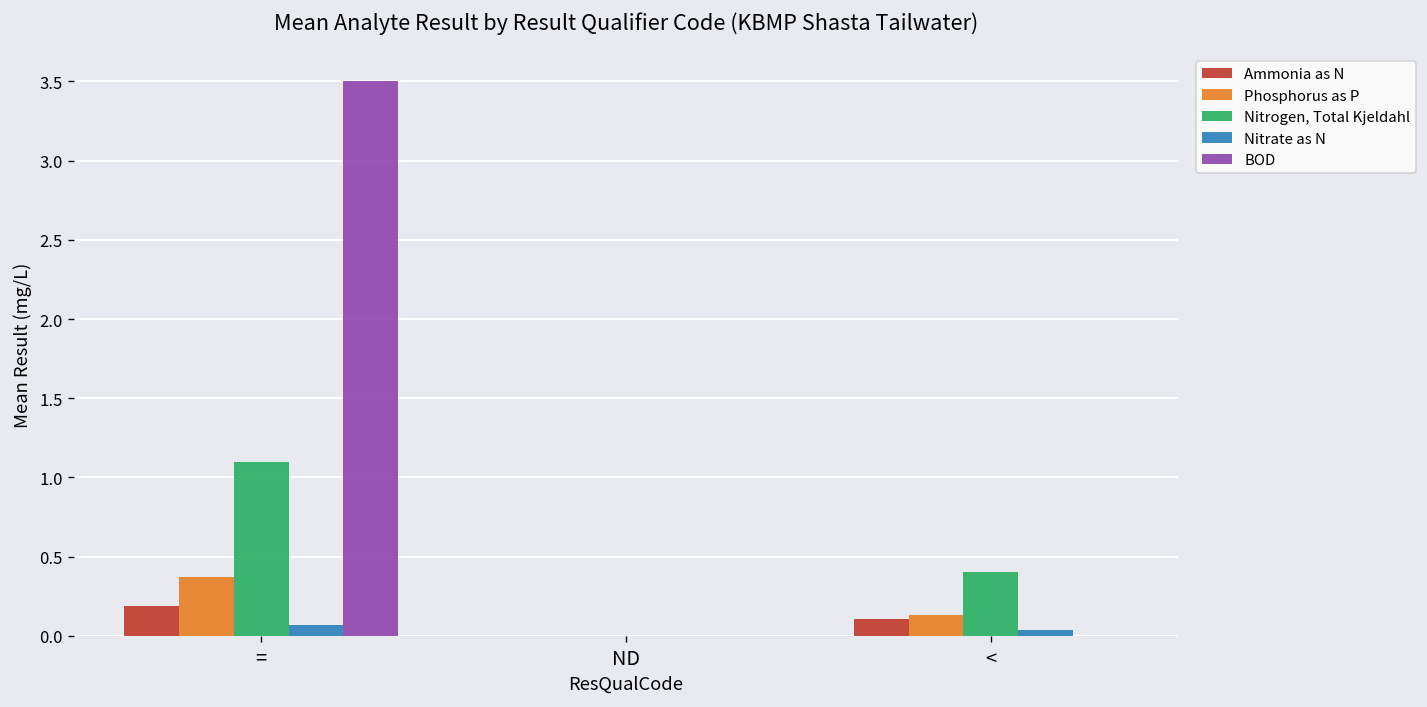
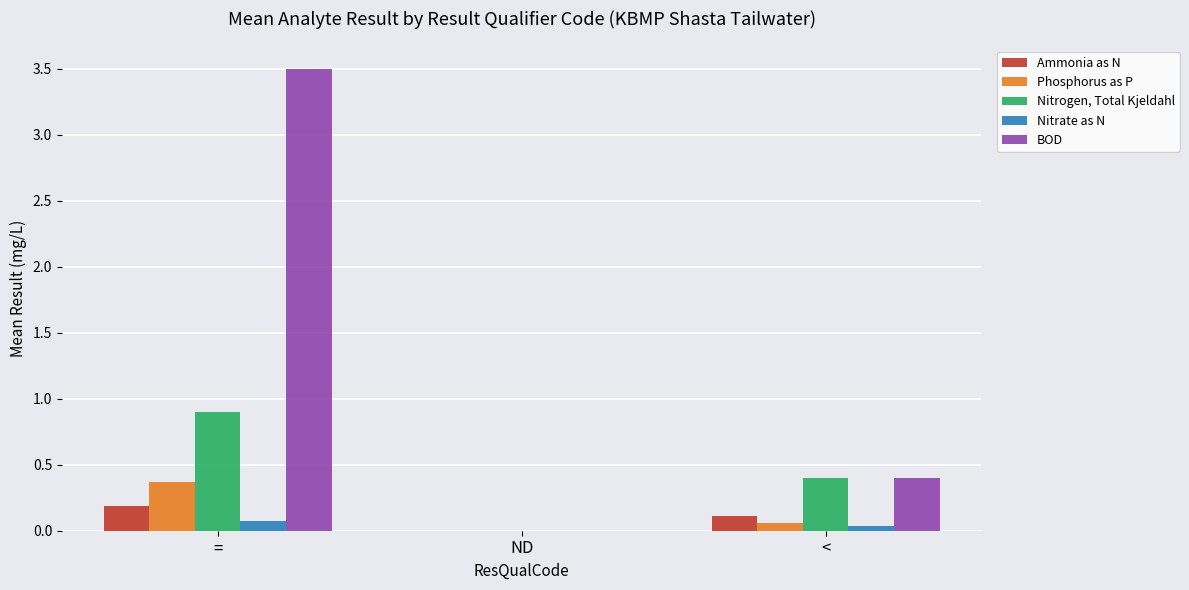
  {
    "Ammonia as N": {
      "=": 0.19,
      "ND": 0.00,
      "<": 0.11
    },
    "Phosphorus as P": {
      "=": 0.37,
      "ND": 0.00,
-     "<": 0.13
+     "<": 0.06
    },
    "Nitrogen, Total Kjeldahl": {
-     "=": 1.1,
+     "=": 0.9,
      "ND": 0.0,
      "<": 0.4
    },
    "Nitrate as N": {
      "=": 0.07,
      "ND": 0.00,
      "<": 0.04
    },
    "BOD": {
      "=": 3.5,
      "ND": 0.0,
-     "<": 0.0
+     "<": 0.4
    }
  }
